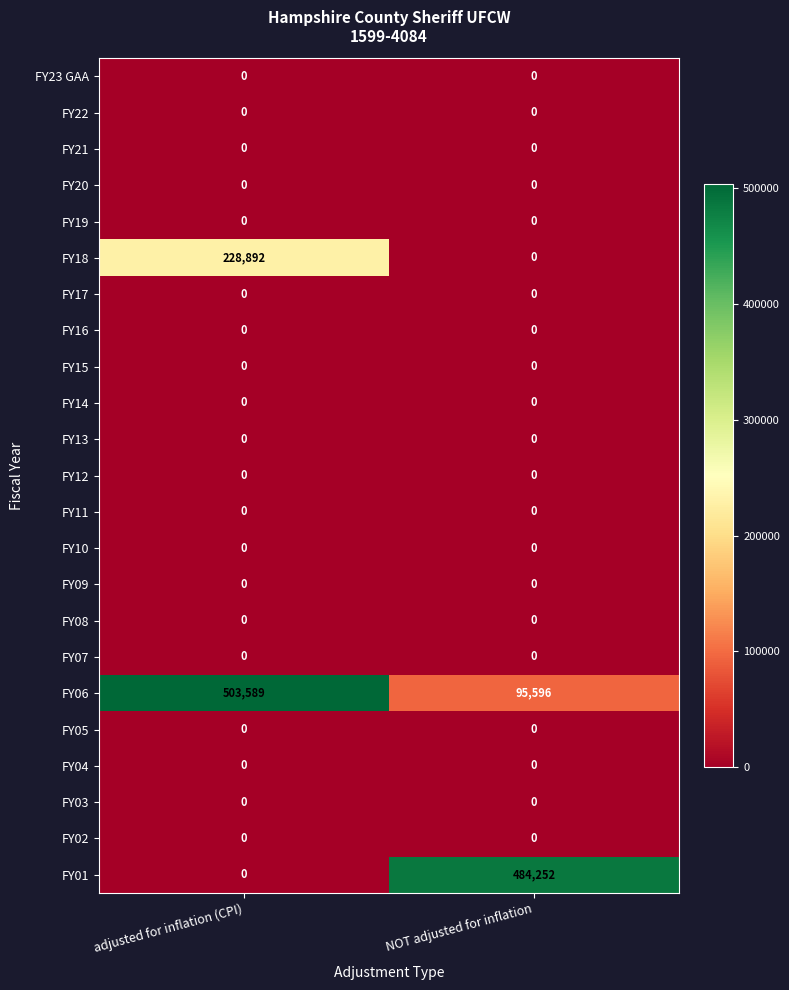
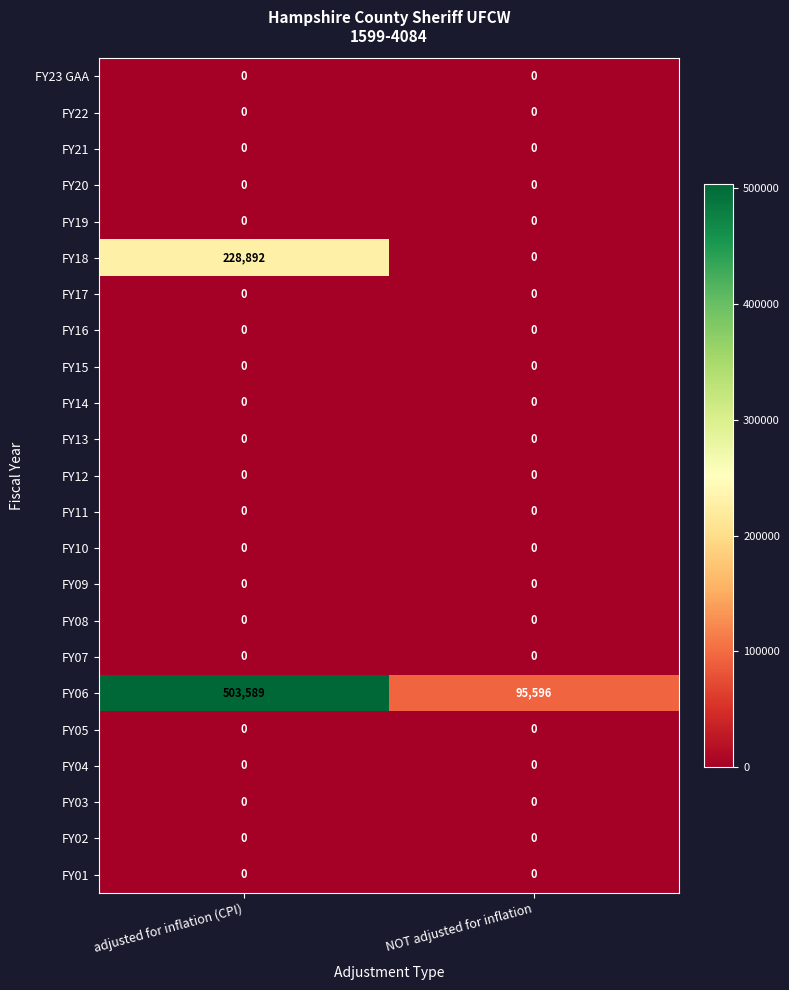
  {
    "FY23 GAA": {
      "adjusted for inflation (CPI)": "0",
      "NOT adjusted for inflation": "0"
    },
    "FY22": {
      "adjusted for inflation (CPI)": "0",
      "NOT adjusted for inflation": "0"
    },
    "FY21": {
      "adjusted for inflation (CPI)": "0",
      "NOT adjusted for inflation": "0"
    },
    "FY20": {
      "adjusted for inflation (CPI)": "0",
      "NOT adjusted for inflation": "0"
    },
    "FY19": {
      "adjusted for inflation (CPI)": "0",
      "NOT adjusted for inflation": "0"
    },
    "FY18": {
      "adjusted for inflation (CPI)": "228,892",
      "NOT adjusted for inflation": "0"
    },
    "FY17": {
      "adjusted for inflation (CPI)": "0",
      "NOT adjusted for inflation": "0"
    },
    "FY16": {
      "adjusted for inflation (CPI)": "0",
      "NOT adjusted for inflation": "0"
    },
    "FY15": {
      "adjusted for inflation (CPI)": "0",
      "NOT adjusted for inflation": "0"
    },
    "FY14": {
      "adjusted for inflation (CPI)": "0",
      "NOT adjusted for inflation": "0"
    },
    "FY13": {
      "adjusted for inflation (CPI)": "0",
      "NOT adjusted for inflation": "0"
    },
    "FY12": {
      "adjusted for inflation (CPI)": "0",
      "NOT adjusted for inflation": "0"
    },
    "FY11": {
      "adjusted for inflation (CPI)": "0",
      "NOT adjusted for inflation": "0"
    },
    "FY10": {
      "adjusted for inflation (CPI)": "0",
      "NOT adjusted for inflation": "0"
    },
    "FY09": {
      "adjusted for inflation (CPI)": "0",
      "NOT adjusted for inflation": "0"
    },
    "FY08": {
      "adjusted for inflation (CPI)": "0",
      "NOT adjusted for inflation": "0"
    },
    "FY07": {
      "adjusted for inflation (CPI)": "0",
      "NOT adjusted for inflation": "0"
    },
    "FY06": {
      "adjusted for inflation (CPI)": "503,589",
      "NOT adjusted for inflation": "95,596"
    },
    "FY05": {
      "adjusted for inflation (CPI)": "0",
      "NOT adjusted for inflation": "0"
    },
    "FY04": {
      "adjusted for inflation (CPI)": "0",
      "NOT adjusted for inflation": "0"
    },
    "FY03": {
      "adjusted for inflation (CPI)": "0",
      "NOT adjusted for inflation": "0"
    },
    "FY02": {
      "adjusted for inflation (CPI)": "0",
      "NOT adjusted for inflation": "0"
    },
    "FY01": {
      "adjusted for inflation (CPI)": "0",
-     "NOT adjusted for inflation": "484,252"
+     "NOT adjusted for inflation": "0"
    }
  }
